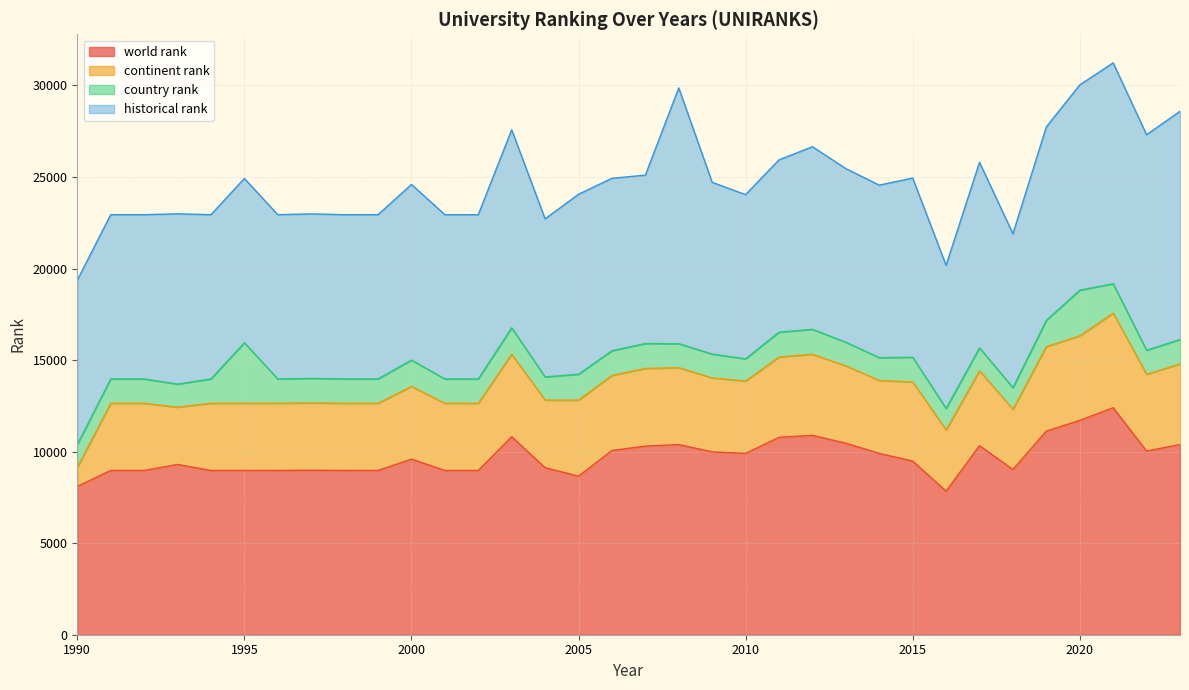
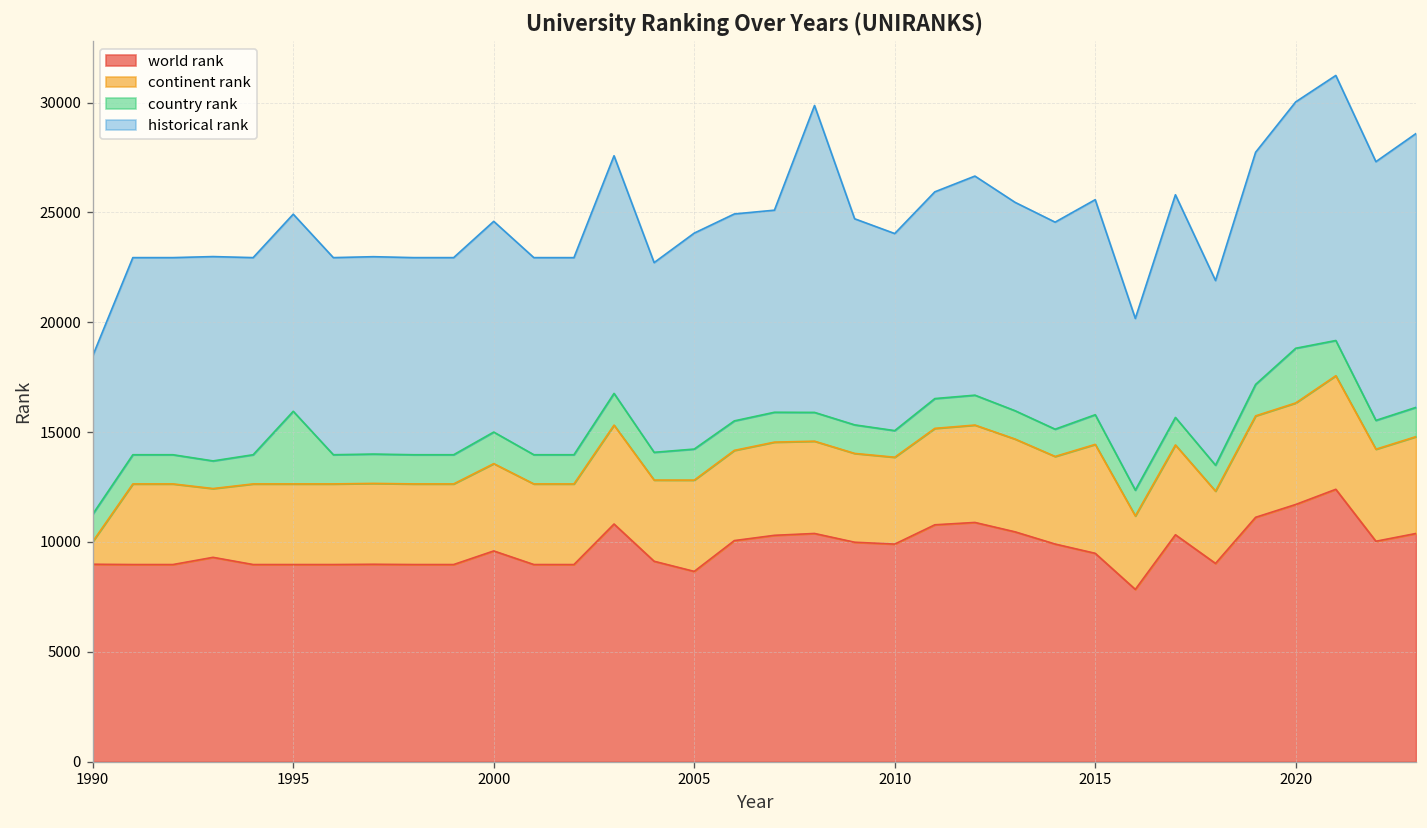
  {
    "world rank": {
-     "1990": 8100,
+     "1990": 9000,
      "1995": 9000,
      "2000": 9600,
      "2005": 8700,
      "2010": 9900,
      "2015": 9500,
      "2020": 11700
    },
    "continent rank": {
      "1990": 1000,
      "1995": 3700,
      "2000": 4000,
      "2005": 4200,
      "2010": 4000,
-     "2015": 4300,
+     "2015": 5000,
      "2020": 4600
    },
    "country rank": {
      "1990": 1200,
      "1995": 3300,
      "2000": 1400,
      "2005": 1400,
      "2010": 1200,
      "2015": 1400,
      "2020": 2500
    },
    "historical rank": {
-     "1990": 9000,
+     "1990": 7200,
      "1995": 9000,
      "2000": 9600,
      "2005": 9800,
      "2010": 9000,
      "2015": 9800,
      "2020": 11200
    }
  }
